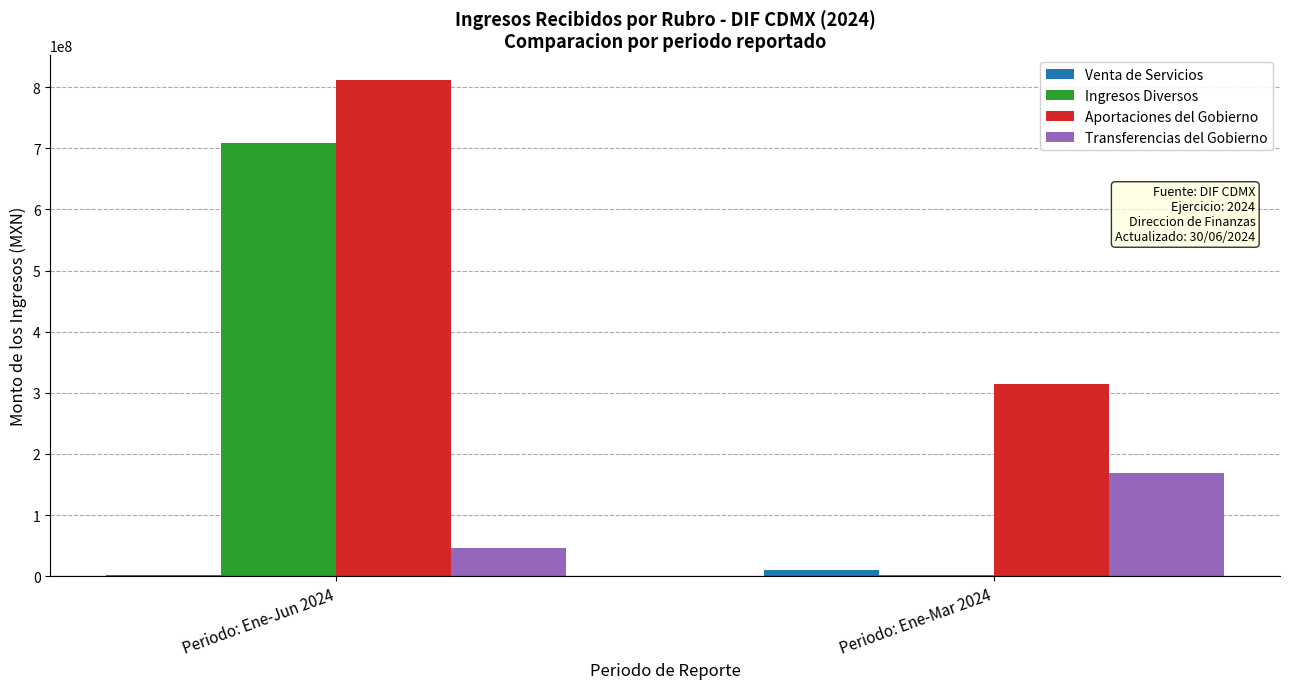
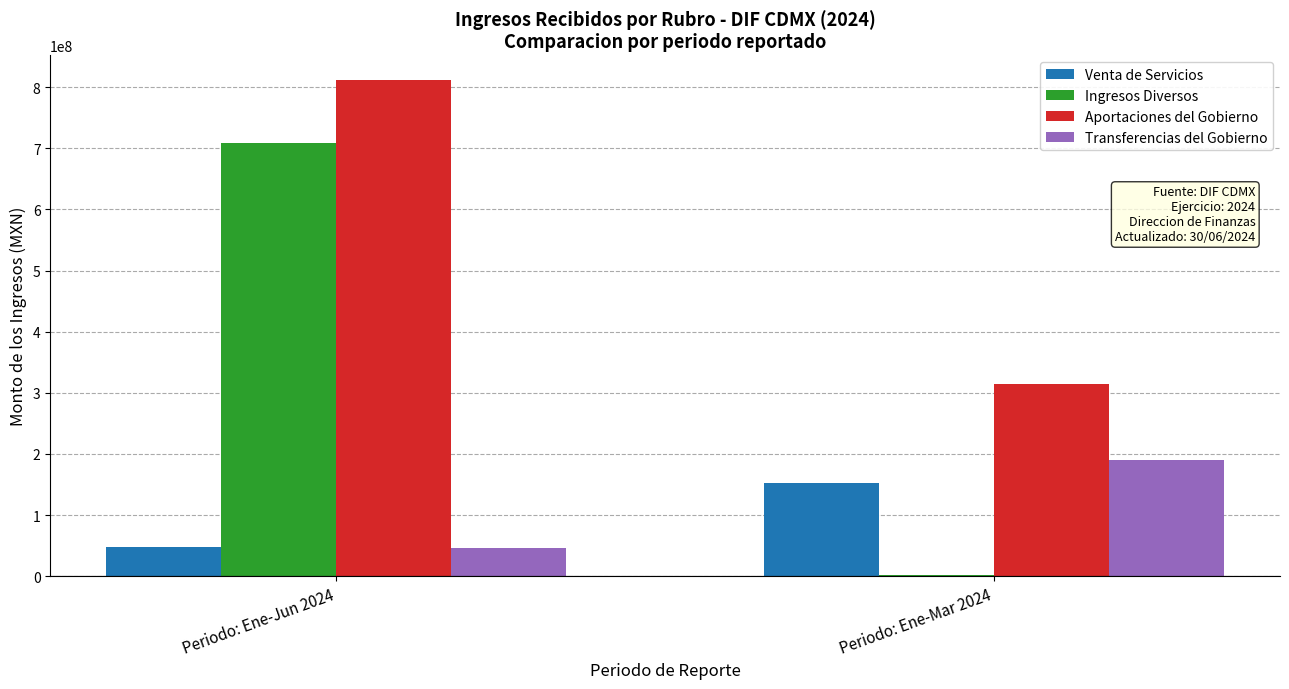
  {
    "Venta de Servicios": {
-     "Periodo: Ene-Jun 2024": 0,
-     "Periodo: Ene-Mar 2024": 10000000
+     "Periodo: Ene-Jun 2024": 50000000,
+     "Periodo: Ene-Mar 2024": 150000000
    },
    "Ingresos Diversos": {
      "Periodo: Ene-Jun 2024": 710000000
    },
    "Aportaciones del Gobierno": {
      "Periodo: Ene-Jun 2024": 810000000,
      "Periodo: Ene-Mar 2024": 310000000
    },
    "Transferencias del Gobierno": {
      "Periodo: Ene-Jun 2024": 50000000,
-     "Periodo: Ene-Mar 2024": 170000000
+     "Periodo: Ene-Mar 2024": 190000000
    }
  }
